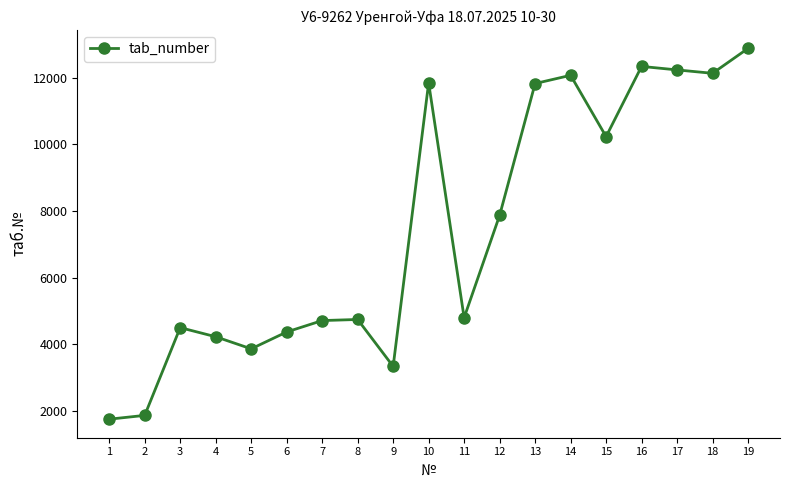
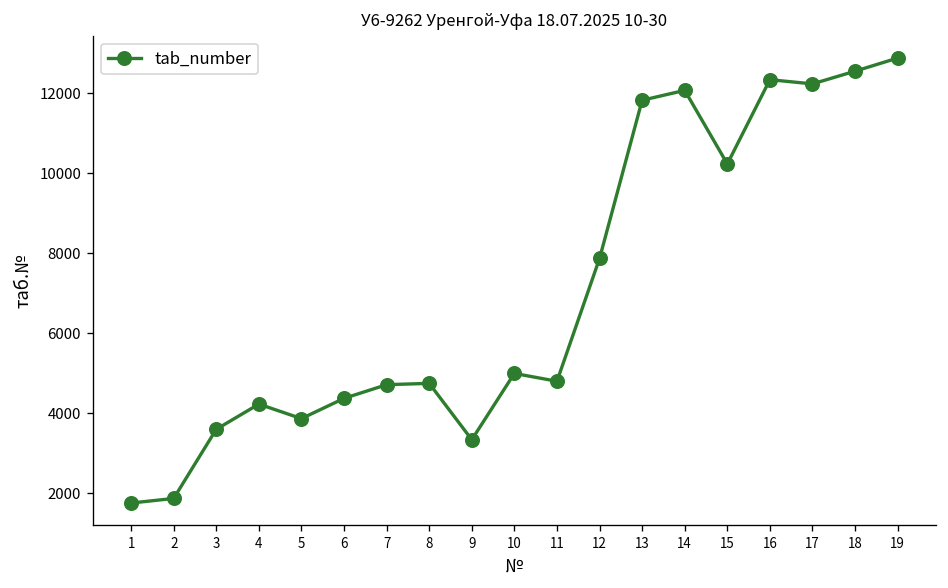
  {
    "1": 1800,
    "2": 1900,
-   "3": 4500,
+   "3": 3600,
    "4": 4200,
    "5": 3900,
    "6": 4400,
    "7": 4700,
    "8": 4700,
    "9": 3300,
-   "10": 11800,
+   "10": 5000,
    "11": 4800,
    "12": 7900,
    "13": 11800,
    "14": 12100,
    "15": 10200,
    "16": 12300,
    "17": 12200,
-   "18": 12100,
+   "18": 12600,
    "19": 12900
  }
